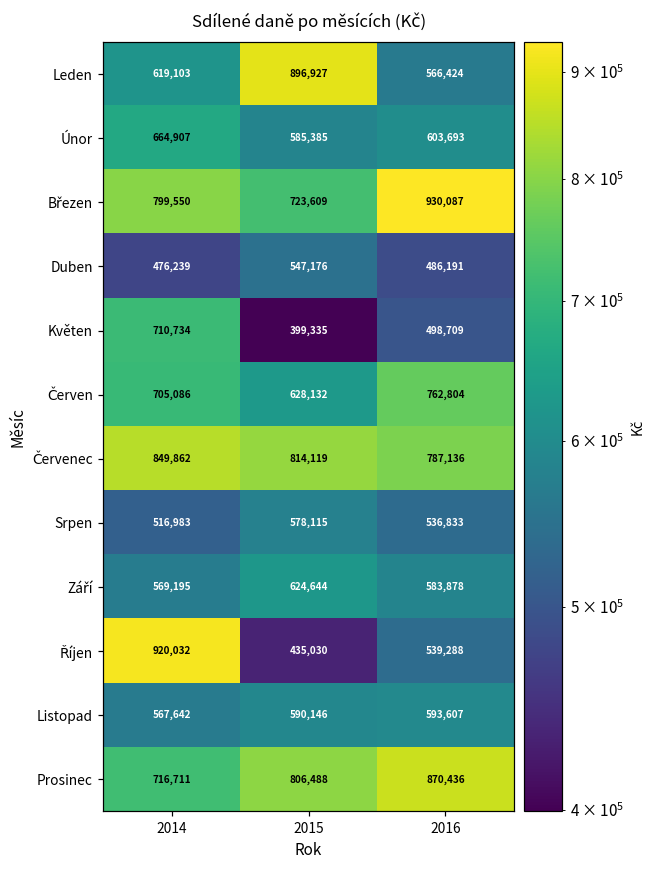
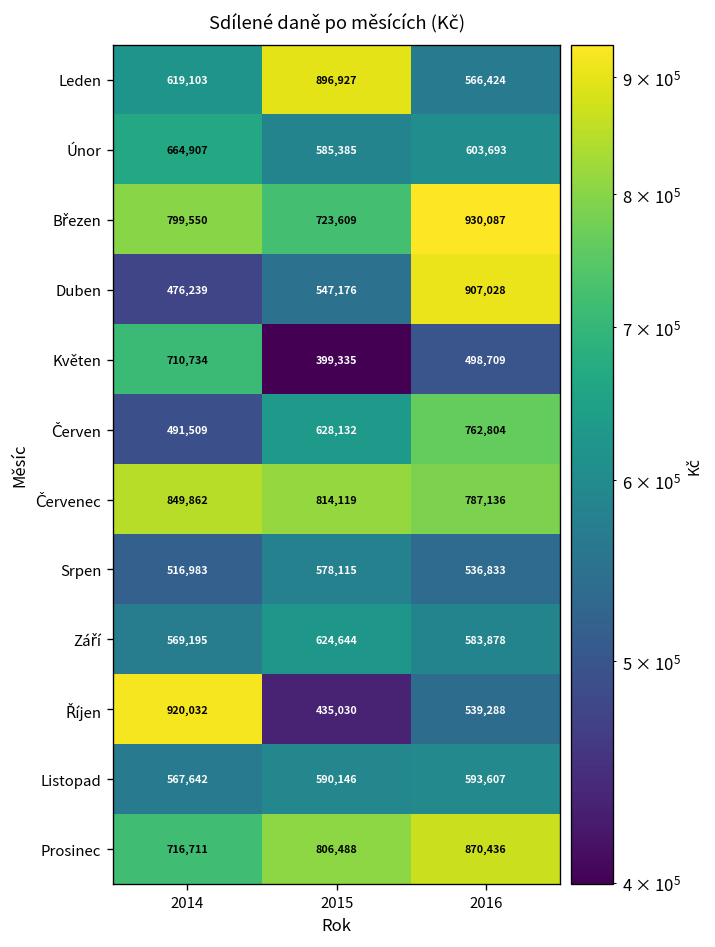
  {
    "Leden": {
      "2014": "619,103",
      "2015": "896,927",
      "2016": "566,424"
    },
    "Únor": {
      "2014": "664,907",
      "2015": "585,385",
      "2016": "603,693"
    },
    "Březen": {
      "2014": "799,550",
      "2015": "723,609",
      "2016": "930,087"
    },
    "Duben": {
      "2014": "476,239",
      "2015": "547,176",
-     "2016": "486,191"
+     "2016": "907,028"
    },
    "Květen": {
      "2014": "710,734",
      "2015": "399,335",
      "2016": "498,709"
    },
    "Červen": {
-     "2014": "705,086",
+     "2014": "491,509",
      "2015": "628,132",
      "2016": "762,804"
    },
    "Červenec": {
      "2014": "849,862",
      "2015": "814,119",
      "2016": "787,136"
    },
    "Srpen": {
      "2014": "516,983",
      "2015": "578,115",
      "2016": "536,833"
    },
    "Září": {
      "2014": "569,195",
      "2015": "624,644",
      "2016": "583,878"
    },
    "Říjen": {
      "2014": "920,032",
      "2015": "435,030",
      "2016": "539,288"
    },
    "Listopad": {
      "2014": "567,642",
      "2015": "590,146",
      "2016": "593,607"
    },
    "Prosinec": {
      "2014": "716,711",
      "2015": "806,488",
      "2016": "870,436"
    }
  }
